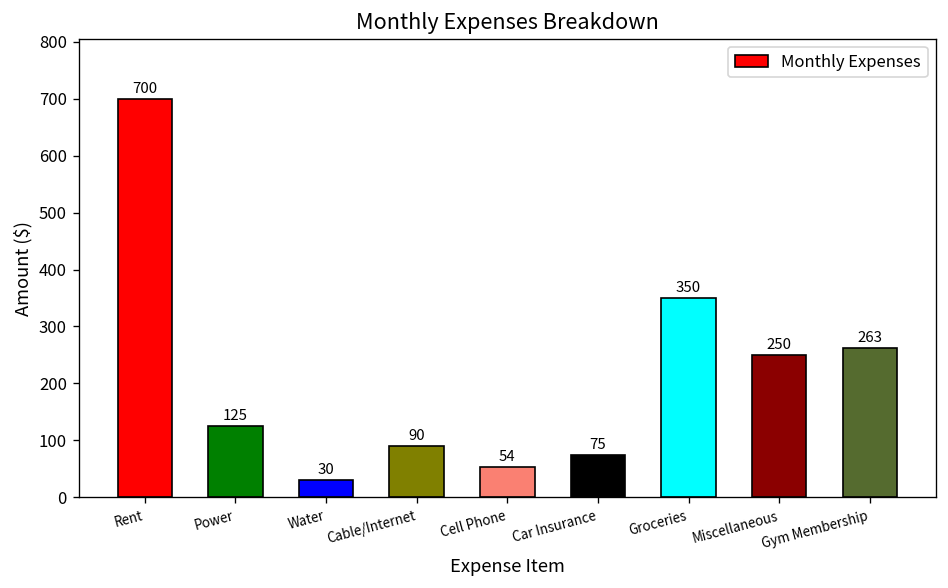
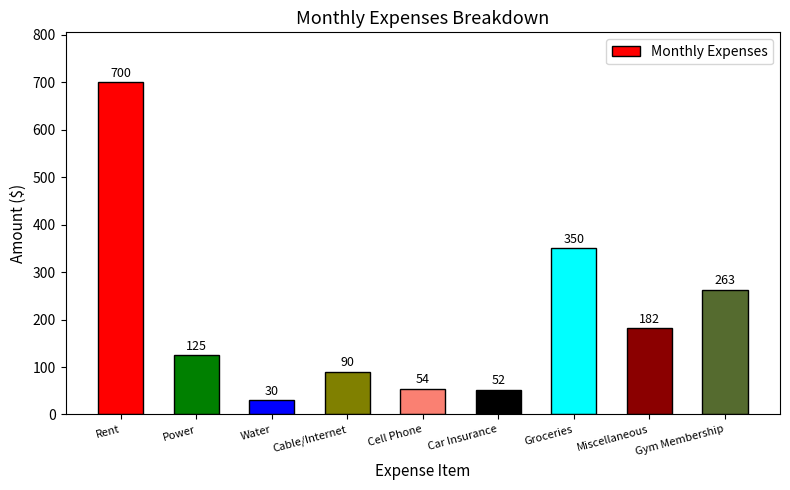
  {
    "Rent": 700,
    "Power": 125,
    "Water": 30,
    "Cable/Internet": 90,
    "Cell Phone": 54,
-   "Car Insurance": 75,
+   "Car Insurance": 52,
    "Groceries": 350,
-   "Miscellaneous": 250,
+   "Miscellaneous": 182,
    "Gym Membership": 263
  }
